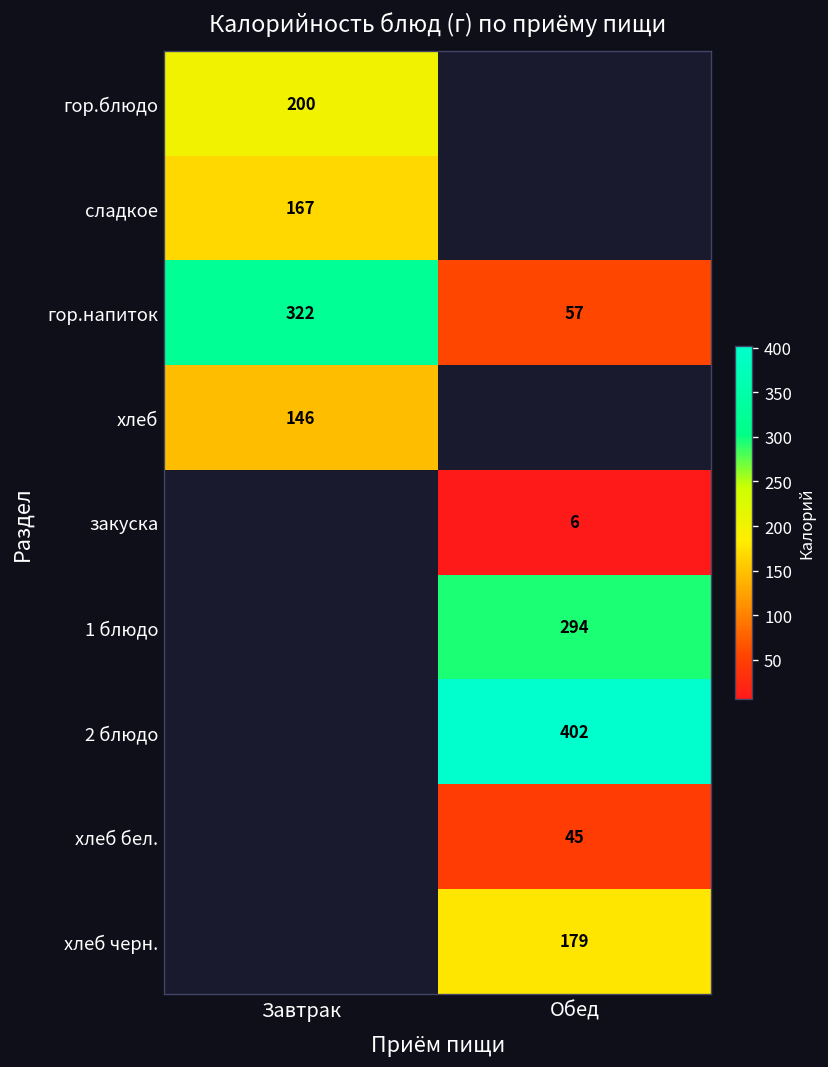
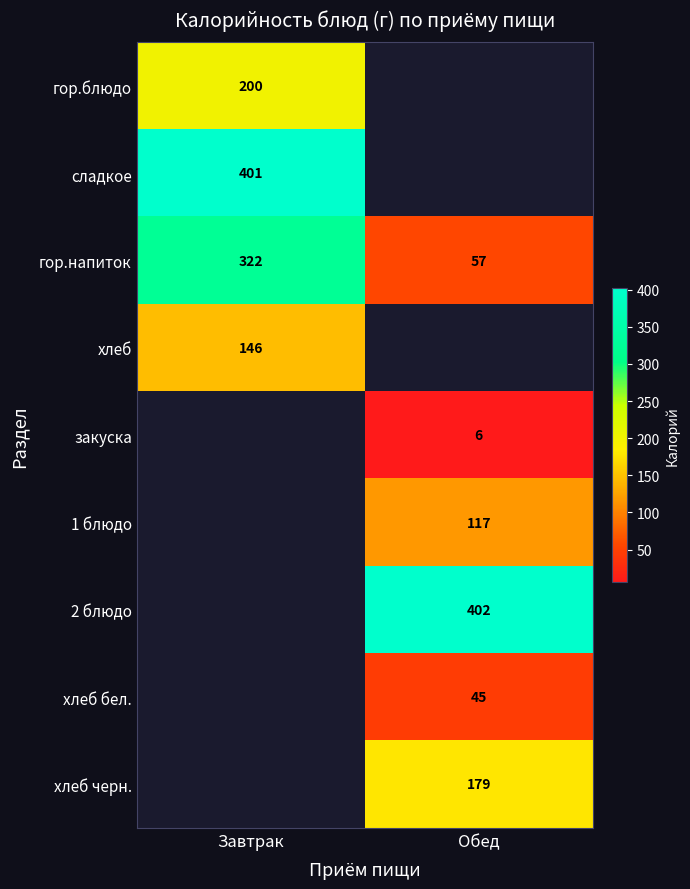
  {
    "гор.блюдо": {
      "Завтрак": 200
    },
    "сладкое": {
-     "Завтрак": 167
+     "Завтрак": 401
    },
    "гор.напиток": {
      "Завтрак": 322,
      "Обед": 57
    },
    "хлеб": {
      "Завтрак": 146
    },
    "закуска": {
      "Обед": 6
    },
    "1 блюдо": {
-     "Обед": 294
+     "Обед": 117
    },
    "2 блюдо": {
      "Обед": 402
    },
    "хлеб бел.": {
      "Обед": 45
    },
    "хлеб черн.": {
      "Обед": 179
    }
  }
